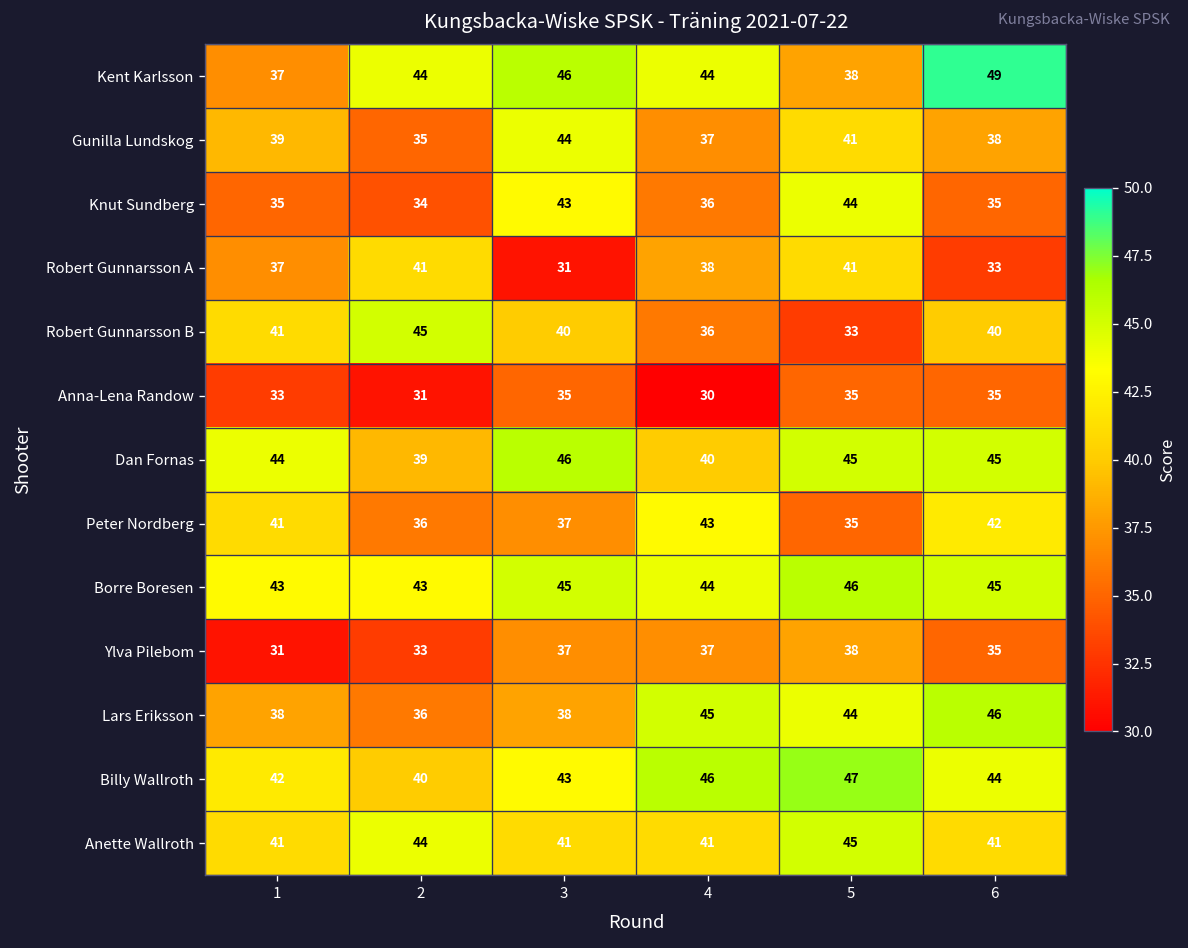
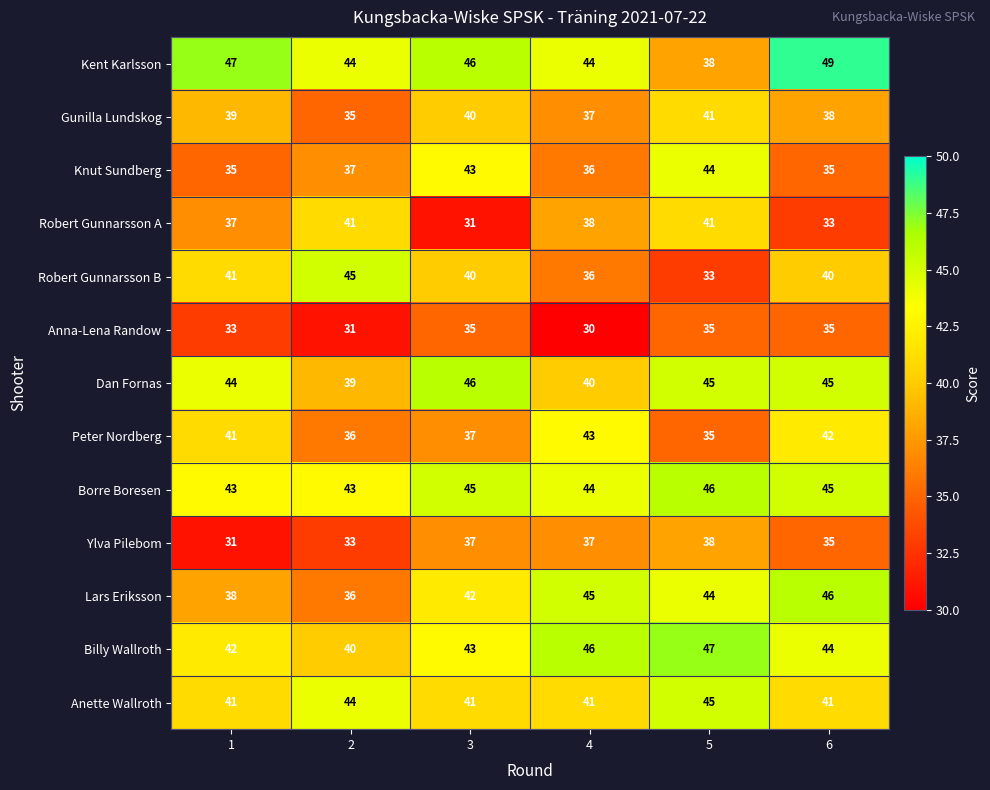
  {
    "Kent Karlsson": {
-     "1": 37,
+     "1": 47,
      "2": 44,
      "3": 46,
      "4": 44,
      "5": 38,
      "6": 49
    },
    "Gunilla Lundskog": {
      "1": 39,
      "2": 35,
-     "3": 44,
+     "3": 40,
      "4": 37,
      "5": 41,
      "6": 38
    },
    "Knut Sundberg": {
      "1": 35,
-     "2": 34,
+     "2": 37,
      "3": 43,
      "4": 36,
      "5": 44,
      "6": 35
    },
    "Robert Gunnarsson A": {
      "1": 37,
      "2": 41,
      "3": 31,
      "4": 38,
      "5": 41,
      "6": 33
    },
    "Robert Gunnarsson B": {
      "1": 41,
      "2": 45,
      "3": 40,
      "4": 36,
      "5": 33,
      "6": 40
    },
    "Anna-Lena Randow": {
      "1": 33,
      "2": 31,
      "3": 35,
      "4": 30,
      "5": 35,
      "6": 35
    },
    "Dan Fornas": {
      "1": 44,
      "2": 39,
      "3": 46,
      "4": 40,
      "5": 45,
      "6": 45
    },
    "Peter Nordberg": {
      "1": 41,
      "2": 36,
      "3": 37,
      "4": 43,
      "5": 35,
      "6": 42
    },
    "Borre Boresen": {
      "1": 43,
      "2": 43,
      "3": 45,
      "4": 44,
      "5": 46,
      "6": 45
    },
    "Ylva Pilebom": {
      "1": 31,
      "2": 33,
      "3": 37,
      "4": 37,
      "5": 38,
      "6": 35
    },
    "Lars Eriksson": {
      "1": 38,
      "2": 36,
-     "3": 38,
+     "3": 42,
      "4": 45,
      "5": 44,
      "6": 46
    },
    "Billy Wallroth": {
      "1": 42,
      "2": 40,
      "3": 43,
      "4": 46,
      "5": 47,
      "6": 44
    },
    "Anette Wallroth": {
      "1": 41,
      "2": 44,
      "3": 41,
      "4": 41,
      "5": 45,
      "6": 41
    }
  }
